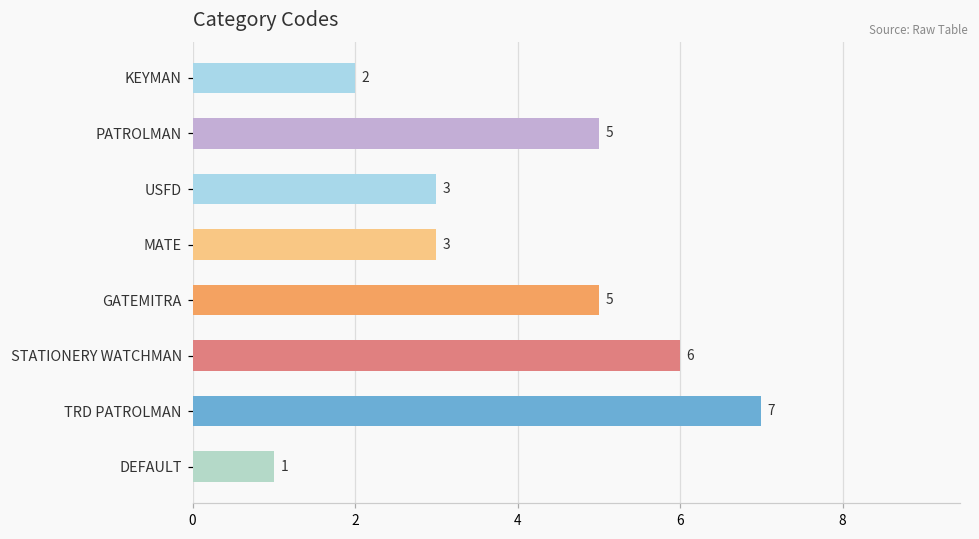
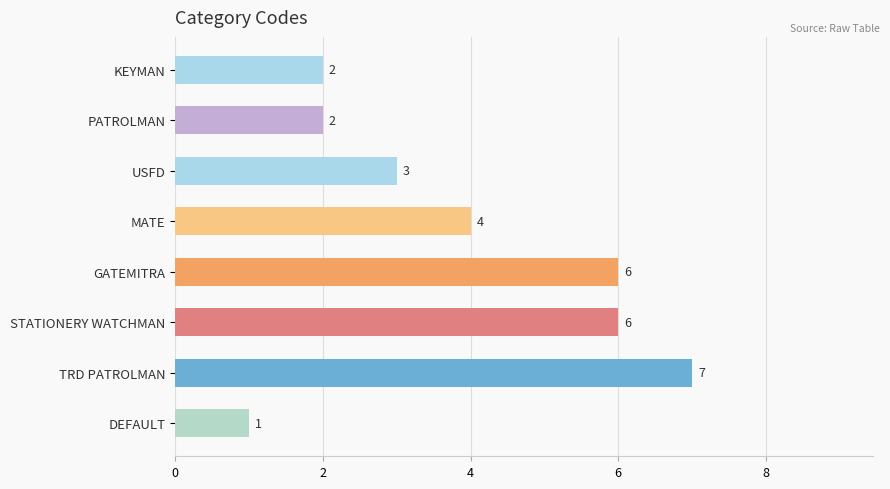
  {
    "KEYMAN": 2,
-   "PATROLMAN": 5,
+   "PATROLMAN": 2,
    "USFD": 3,
-   "MATE": 3,
-   "GATEMITRA": 5,
+   "MATE": 4,
+   "GATEMITRA": 6,
    "STATIONERY WATCHMAN": 6,
    "TRD PATROLMAN": 7,
    "DEFAULT": 1
  }
